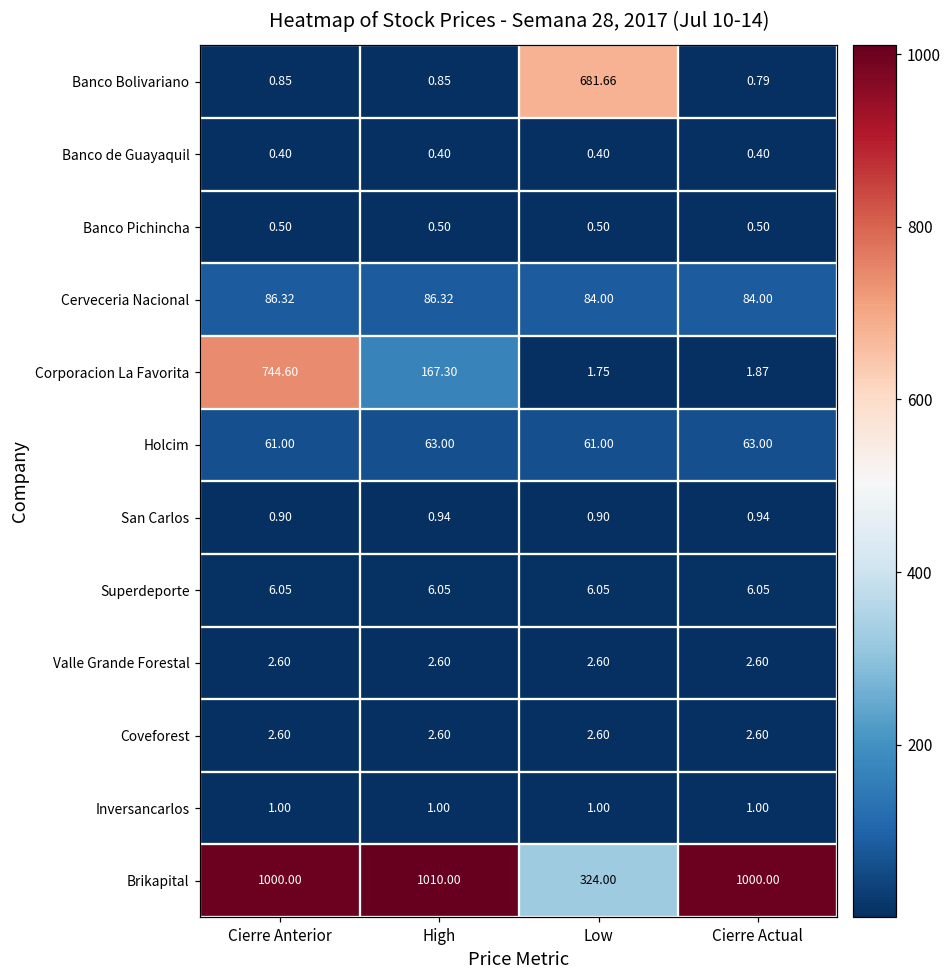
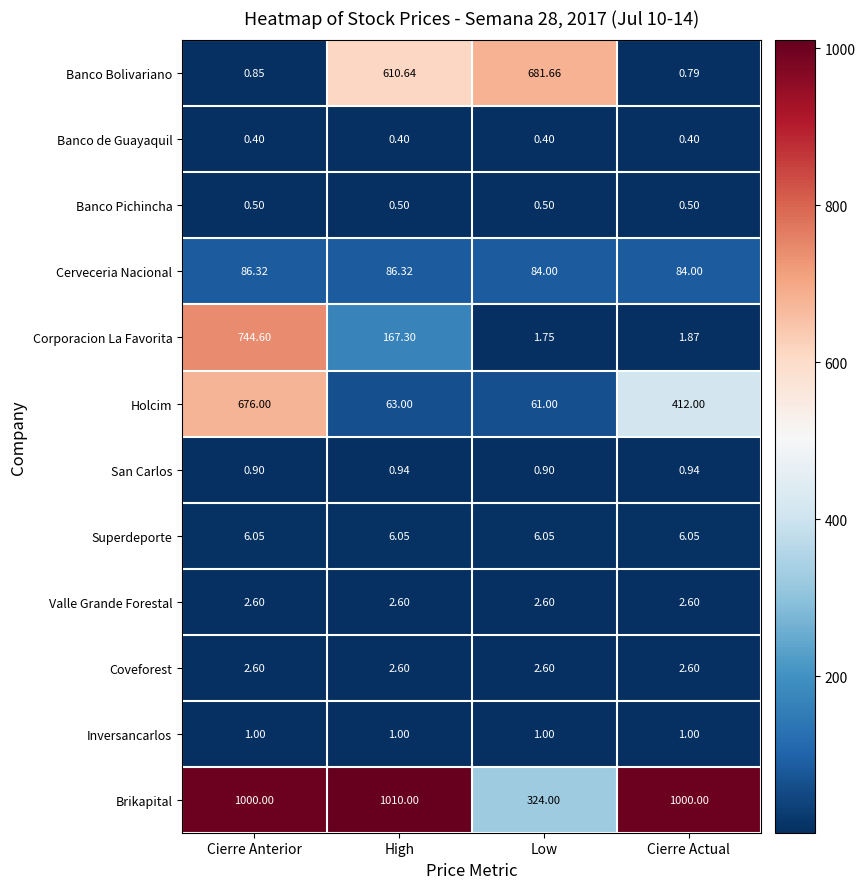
  {
    "Banco Bolivariano": {
      "Cierre Anterior": 0.85,
-     "High": 0.85,
+     "High": 610.64,
      "Low": 681.66,
      "Cierre Actual": 0.79
    },
    "Banco de Guayaquil": {
      "Cierre Anterior": 0.40,
      "High": 0.40,
      "Low": 0.40,
      "Cierre Actual": 0.40
    },
    "Banco Pichincha": {
      "Cierre Anterior": 0.50,
      "High": 0.50,
      "Low": 0.50,
      "Cierre Actual": 0.50
    },
    "Cerveceria Nacional": {
      "Cierre Anterior": 86.32,
      "High": 86.32,
      "Low": 84.00,
      "Cierre Actual": 84.00
    },
    "Corporacion La Favorita": {
      "Cierre Anterior": 744.60,
      "High": 167.30,
      "Low": 1.75,
      "Cierre Actual": 1.87
    },
    "Holcim": {
-     "Cierre Anterior": 61.00,
+     "Cierre Anterior": 676.00,
      "High": 63.00,
      "Low": 61.00,
-     "Cierre Actual": 63.00
+     "Cierre Actual": 412.00
    },
    "San Carlos": {
      "Cierre Anterior": 0.90,
      "High": 0.94,
      "Low": 0.90,
      "Cierre Actual": 0.94
    },
    "Superdeporte": {
      "Cierre Anterior": 6.05,
      "High": 6.05,
      "Low": 6.05,
      "Cierre Actual": 6.05
    },
    "Valle Grande Forestal": {
      "Cierre Anterior": 2.60,
      "High": 2.60,
      "Low": 2.60,
      "Cierre Actual": 2.60
    },
    "Coveforest": {
      "Cierre Anterior": 2.60,
      "High": 2.60,
      "Low": 2.60,
      "Cierre Actual": 2.60
    },
    "Inversancarlos": {
      "Cierre Anterior": 1.00,
      "High": 1.00,
      "Low": 1.00,
      "Cierre Actual": 1.00
    },
    "Brikapital": {
      "Cierre Anterior": 1000.00,
      "High": 1010.00,
      "Low": 324.00,
      "Cierre Actual": 1000.00
    }
  }
